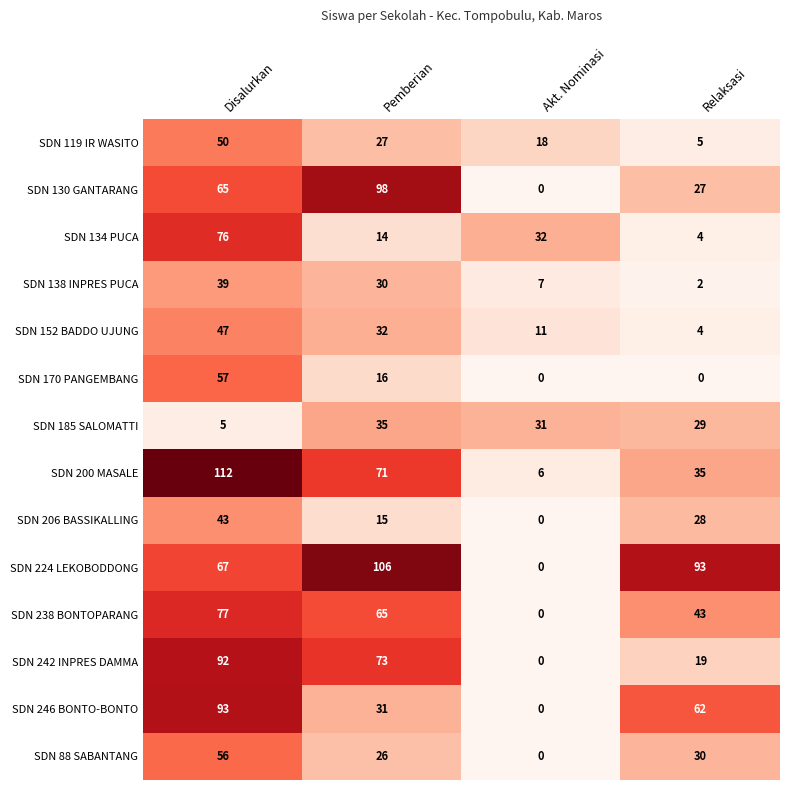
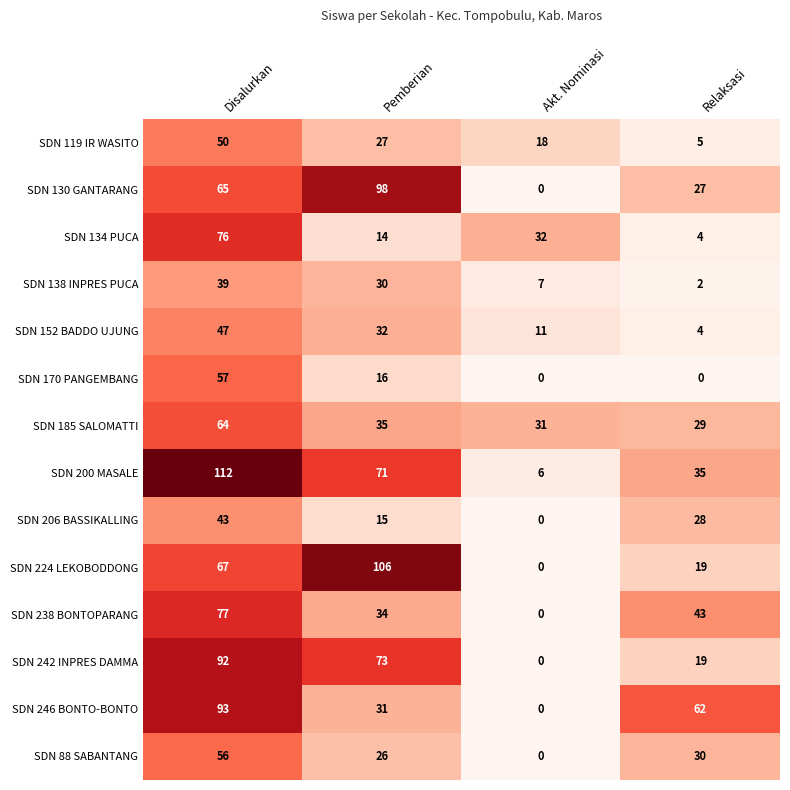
  {
    "SDN 119 IR WASITO": {
      "Disalurkan": 50,
      "Pemberian": 27,
      "Akt. Nominasi": 18,
      "Relaksasi": 5
    },
    "SDN 130 GANTARANG": {
      "Disalurkan": 65,
      "Pemberian": 98,
      "Akt. Nominasi": 0,
      "Relaksasi": 27
    },
    "SDN 134 PUCA": {
      "Disalurkan": 76,
      "Pemberian": 14,
      "Akt. Nominasi": 32,
      "Relaksasi": 4
    },
    "SDN 138 INPRES PUCA": {
      "Disalurkan": 39,
      "Pemberian": 30,
      "Akt. Nominasi": 7,
      "Relaksasi": 2
    },
    "SDN 152 BADDO UJUNG": {
      "Disalurkan": 47,
      "Pemberian": 32,
      "Akt. Nominasi": 11,
      "Relaksasi": 4
    },
    "SDN 170 PANGEMBANG": {
      "Disalurkan": 57,
      "Pemberian": 16,
      "Akt. Nominasi": 0,
      "Relaksasi": 0
    },
    "SDN 185 SALOMATTI": {
-     "Disalurkan": 5,
+     "Disalurkan": 64,
      "Pemberian": 35,
      "Akt. Nominasi": 31,
      "Relaksasi": 29
    },
    "SDN 200 MASALE": {
      "Disalurkan": 112,
      "Pemberian": 71,
      "Akt. Nominasi": 6,
      "Relaksasi": 35
    },
    "SDN 206 BASSIKALLING": {
      "Disalurkan": 43,
      "Pemberian": 15,
      "Akt. Nominasi": 0,
      "Relaksasi": 28
    },
    "SDN 224 LEKOBODDONG": {
      "Disalurkan": 67,
      "Pemberian": 106,
      "Akt. Nominasi": 0,
-     "Relaksasi": 93
+     "Relaksasi": 19
    },
    "SDN 238 BONTOPARANG": {
      "Disalurkan": 77,
-     "Pemberian": 65,
+     "Pemberian": 34,
      "Akt. Nominasi": 0,
      "Relaksasi": 43
    },
    "SDN 242 INPRES DAMMA": {
      "Disalurkan": 92,
      "Pemberian": 73,
      "Akt. Nominasi": 0,
      "Relaksasi": 19
    },
    "SDN 246 BONTO-BONTO": {
      "Disalurkan": 93,
      "Pemberian": 31,
      "Akt. Nominasi": 0,
      "Relaksasi": 62
    },
    "SDN 88 SABANTANG": {
      "Disalurkan": 56,
      "Pemberian": 26,
      "Akt. Nominasi": 0,
      "Relaksasi": 30
    }
  }
